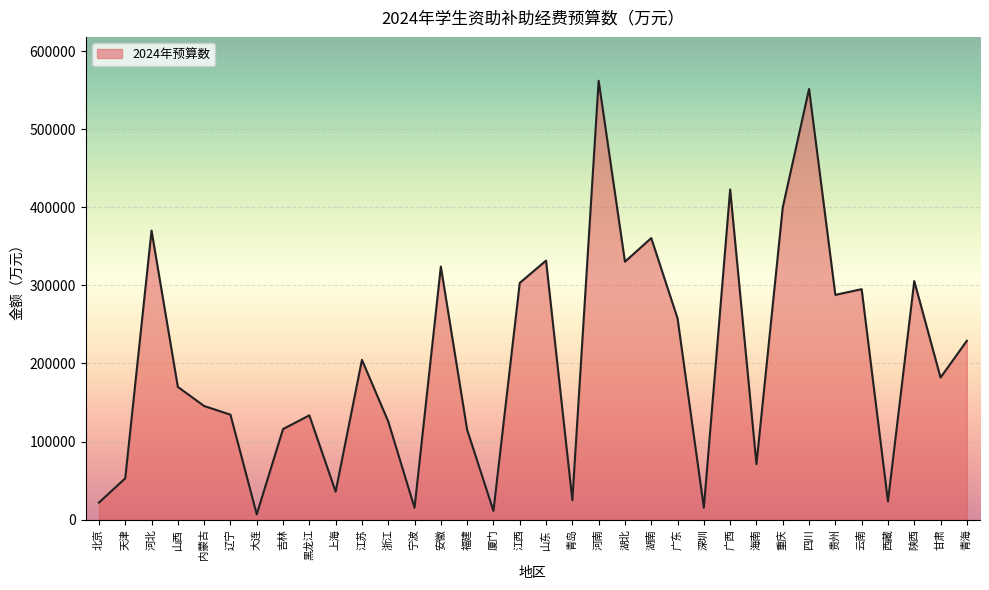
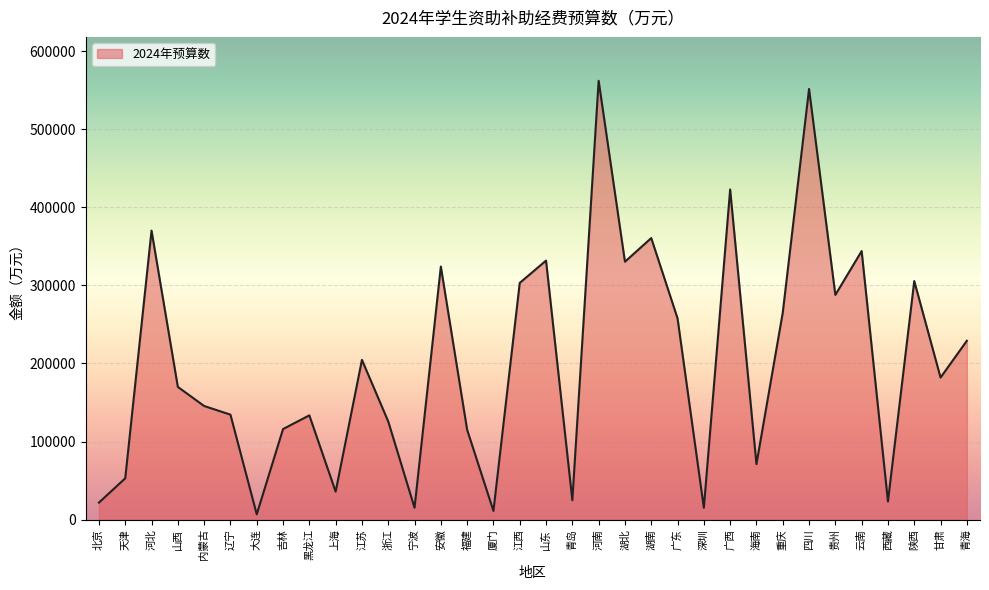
  {
    "北京": 20000,
    "天津": 50000,
    "河北": 370000,
    "山西": 170000,
    "内蒙古": 150000,
    "辽宁": 130000,
    "大连": 10000,
    "吉林": 120000,
    "黑龙江": 130000,
    "上海": 40000,
    "江苏": 200000,
    "浙江": 130000,
    "宁波": 20000,
    "安徽": 320000,
    "福建": 120000,
    "厦门": 10000,
    "江西": 300000,
    "山东": 330000,
    "青岛": 20000,
    "河南": 560000,
    "湖北": 330000,
    "湖南": 360000,
    "广东": 260000,
    "深圳": 20000,
    "广西": 420000,
    "海南": 70000,
-   "重庆": 400000,
+   "重庆": 270000,
    "四川": 550000,
    "贵州": 290000,
-   "云南": 300000,
+   "云南": 340000,
    "西藏": 20000,
    "陕西": 310000,
    "甘肃": 180000,
    "青海": 230000
  }
